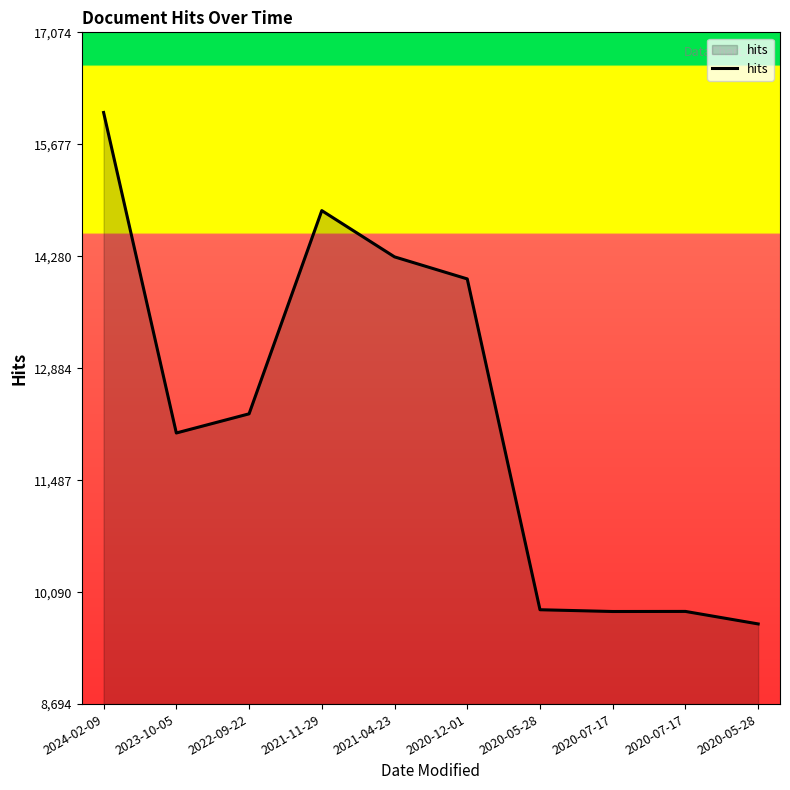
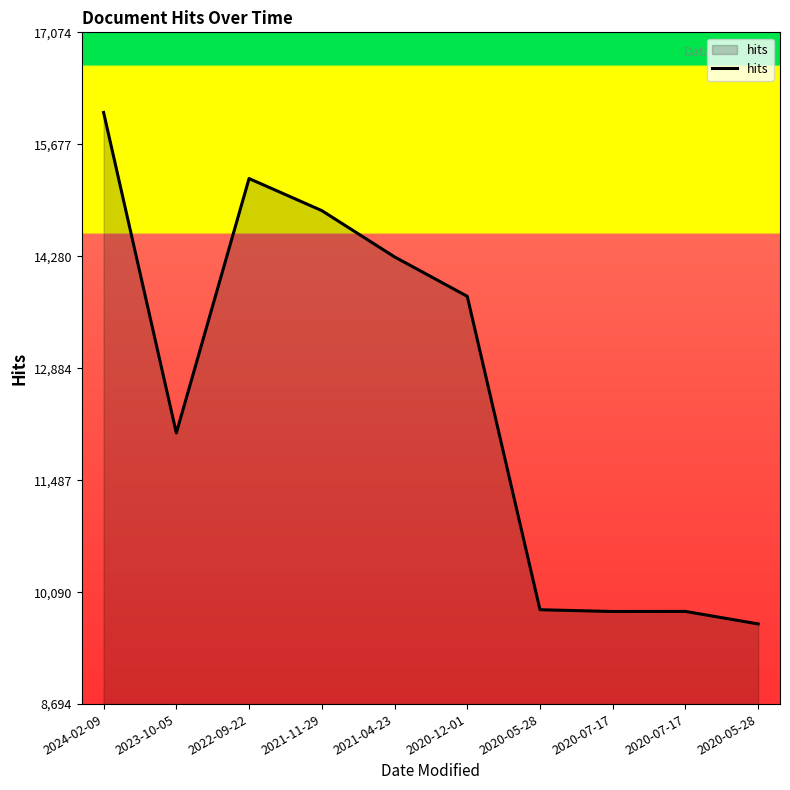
  {
    "2024-02-09": "16,100",
    "2023-10-05": "12,100",
-   "2022-09-22": "12,300",
+   "2022-09-22": "15,300",
    "2021-11-29": "14,900",
    "2021-04-23": "14,300",
-   "2020-12-01": "14,000"
+   "2020-12-01": "13,800"
  }
